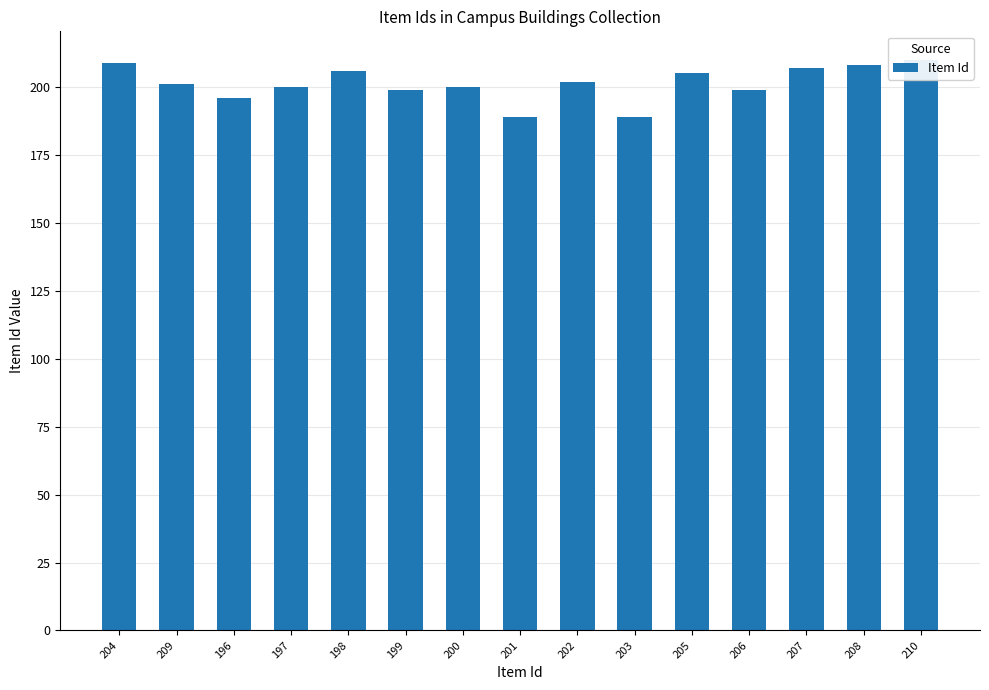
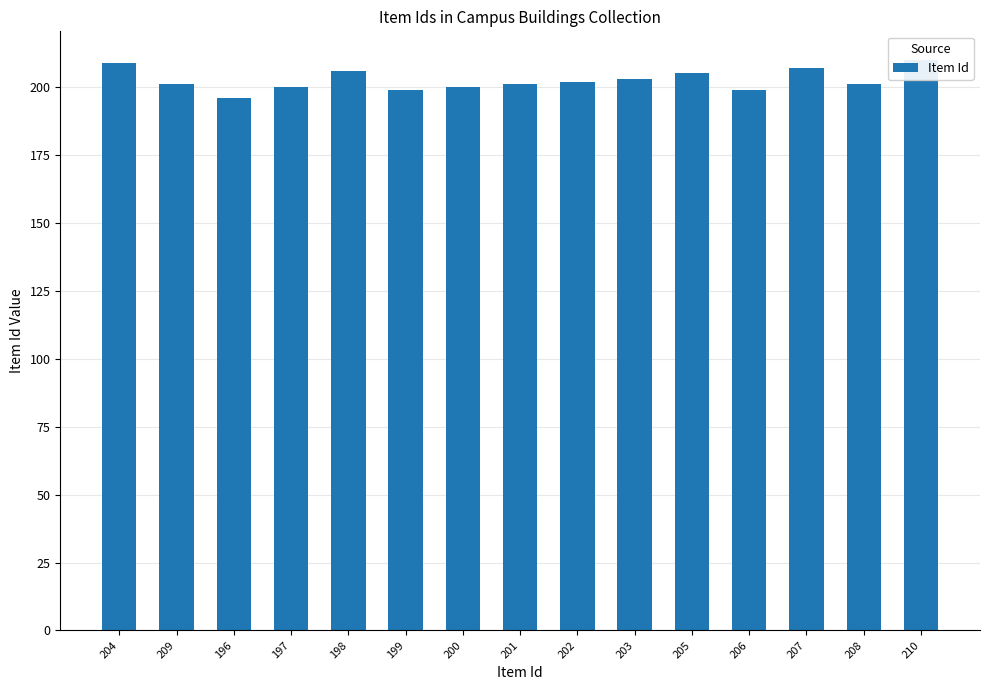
  {
    "204": 209,
    "209": 201,
    "196": 196,
    "197": 200,
    "198": 206,
    "199": 199,
    "200": 200,
-   "201": 189,
+   "201": 201,
    "202": 202,
-   "203": 189,
+   "203": 203,
    "205": 205,
    "206": 199,
    "207": 207,
-   "208": 208
+   "208": 201
  }
